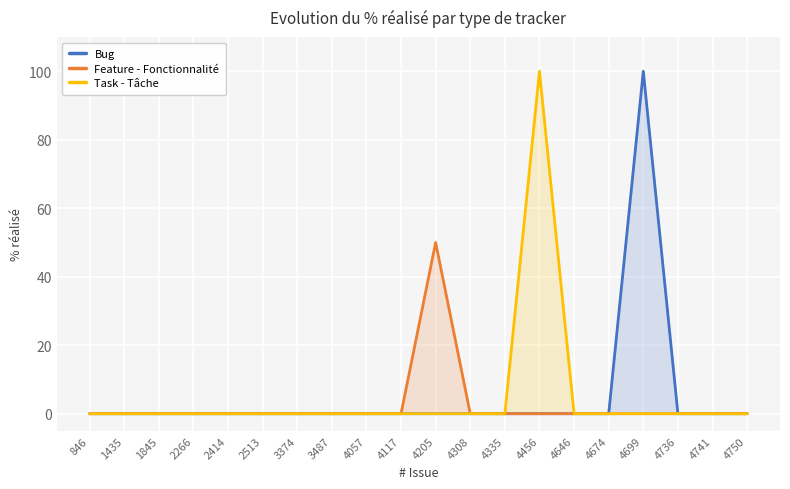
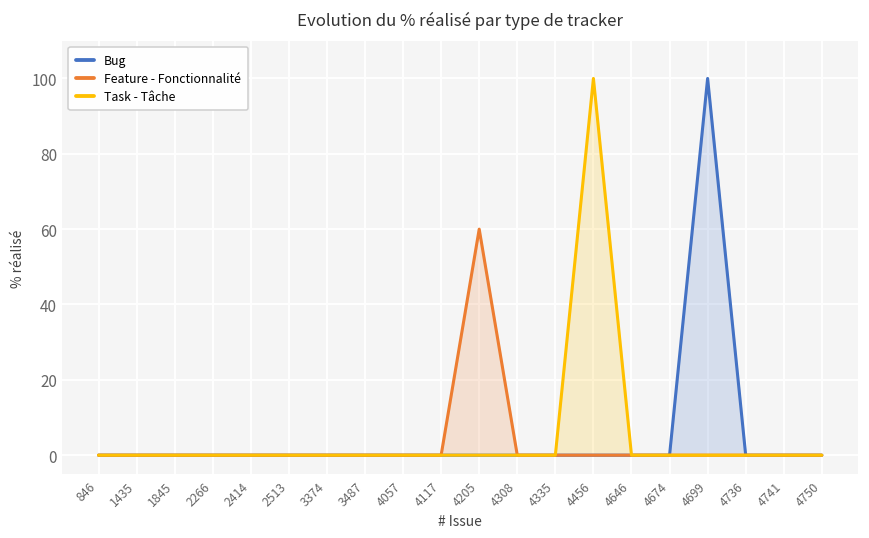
  {
    "Bug": {
      "4699": 100
    },
    "Feature - Fonctionnalité": {
-     "4205": 50
+     "4205": 60
    },
    "Task - Tâche": {
      "4456": 100
    }
  }
